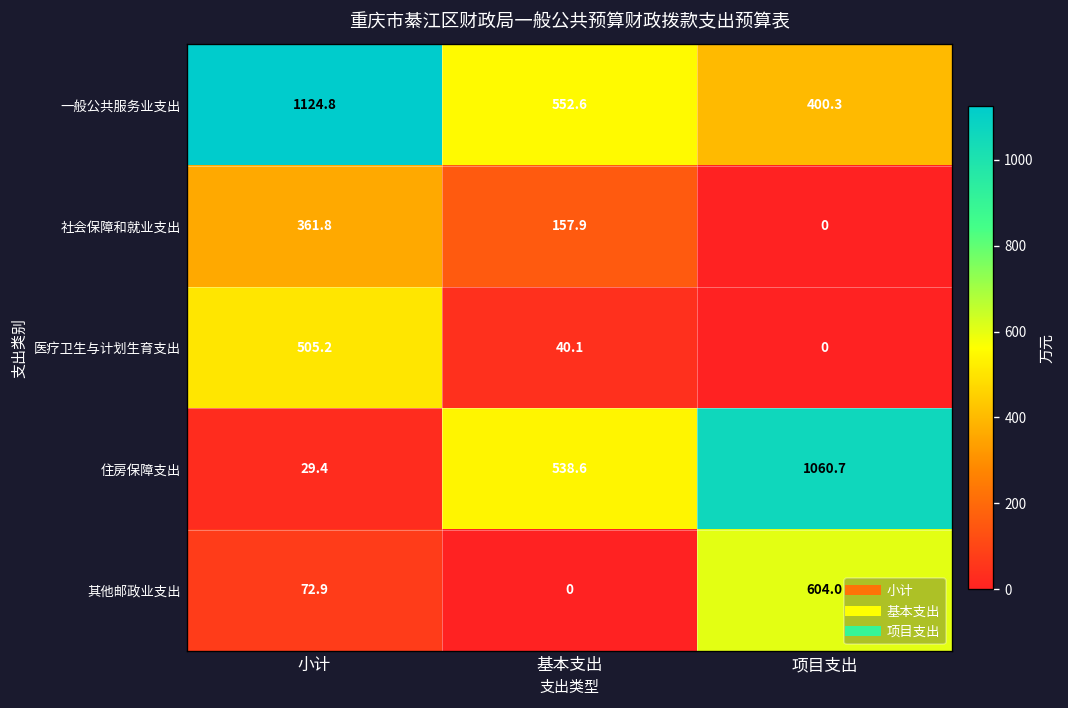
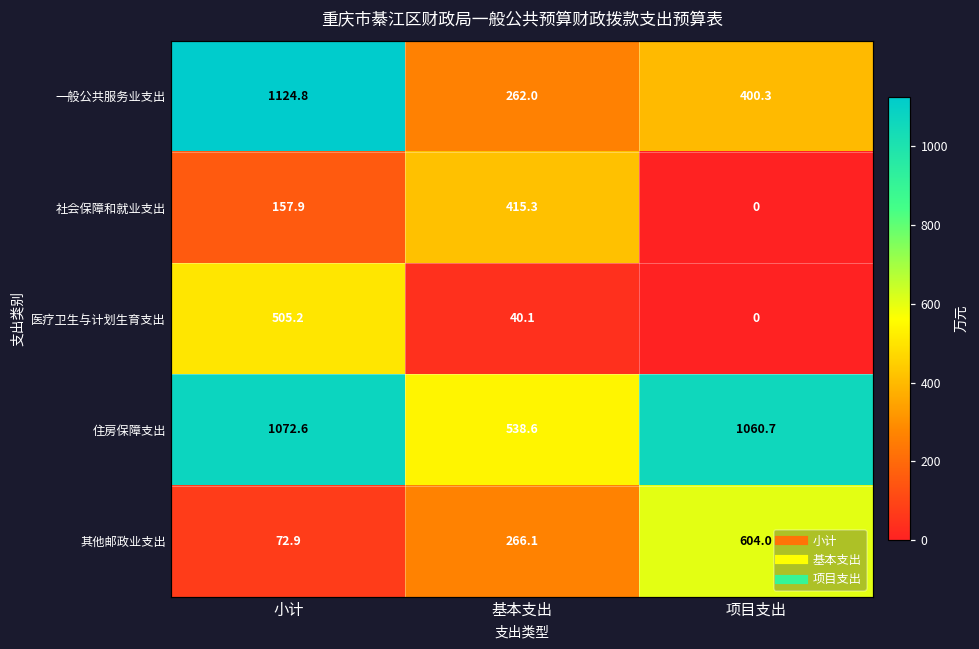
  {
    "一般公共服务业支出": {
      "小计": 1124.8,
-     "基本支出": 552.6,
+     "基本支出": 262.0,
      "项目支出": 400.3
    },
    "社会保障和就业支出": {
-     "小计": 361.8,
-     "基本支出": 157.9,
+     "小计": 157.9,
+     "基本支出": 415.3,
      "项目支出": 0
    },
    "医疗卫生与计划生育支出": {
      "小计": 505.2,
      "基本支出": 40.1,
      "项目支出": 0
    },
    "住房保障支出": {
-     "小计": 29.4,
+     "小计": 1072.6,
      "基本支出": 538.6,
      "项目支出": 1060.7
    },
    "其他邮政业支出": {
      "小计": 72.9,
-     "基本支出": 0,
+     "基本支出": 266.1,
      "项目支出": 604.0
    }
  }
